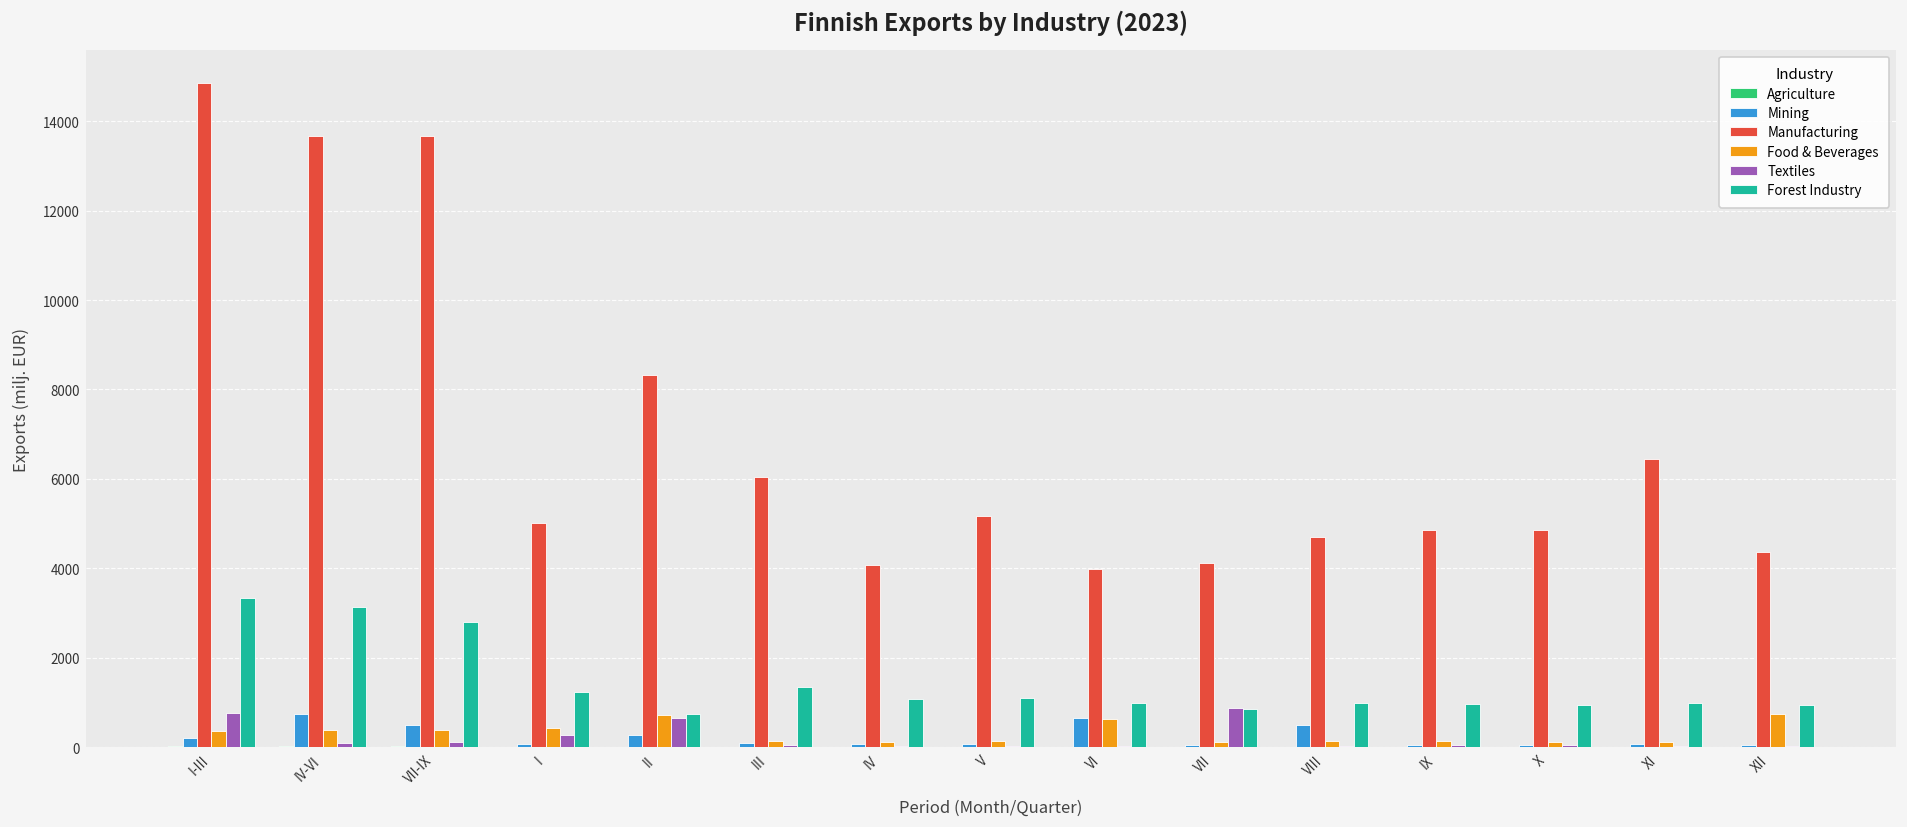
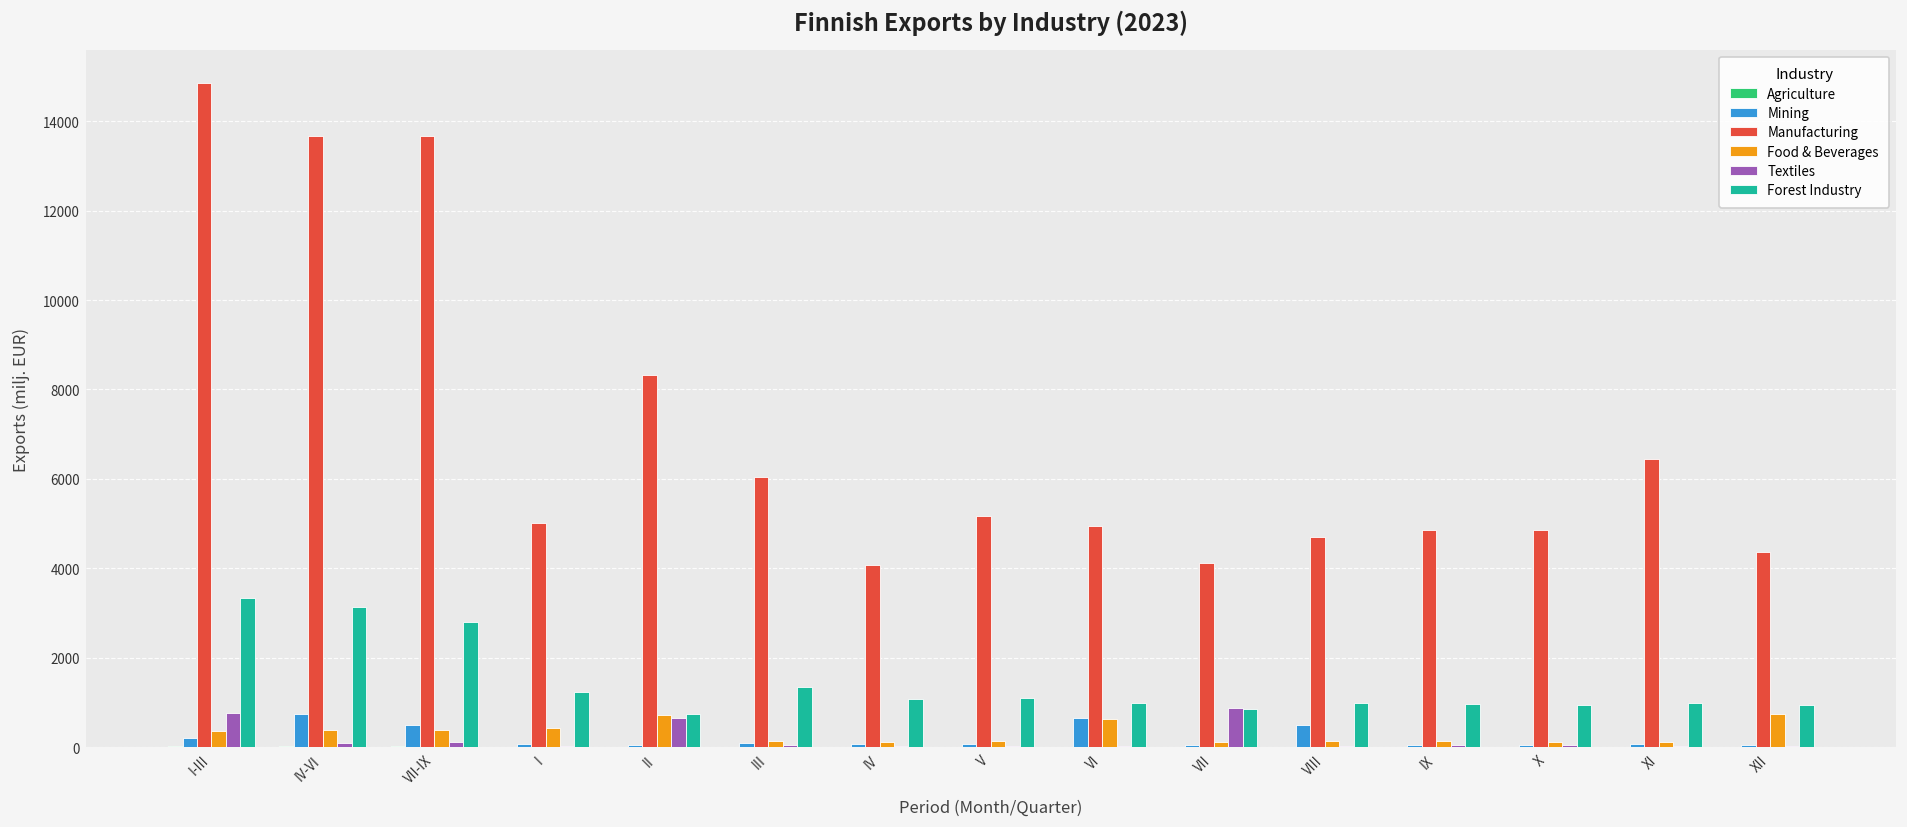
  {
    "Mining": {
      "I-III": 200,
      "IV-VI": 700,
      "VII-IX": 500,
-     "II": 300,
+     "II": 100,
      "III": 100,
      "IV": 100,
      "V": 100,
      "VI": 700,
      "VIII": 500,
      "XI": 100
    },
    "Manufacturing": {
      "I-III": 14800,
      "IV-VI": 13700,
      "VII-IX": 13700,
      "I": 5000,
      "II": 8300,
      "III": 6000,
      "IV": 4100,
      "V": 5200,
-     "VI": 4000,
+     "VI": 4900,
      "VII": 4100,
      "VIII": 4700,
      "IX": 4800,
      "X": 4800,
      "XI": 6400,
      "XII": 4400
    },
    "Food & Beverages": {
      "I-III": 400,
      "IV-VI": 400,
      "VII-IX": 400,
      "I": 400,
      "II": 700,
      "III": 100,
      "IV": 100,
      "V": 100,
      "VI": 600,
      "VII": 100,
      "VIII": 100,
      "IX": 100,
      "X": 100,
      "XI": 100,
      "XII": 800
    },
    "Textiles": {
      "I-III": 800,
      "IV-VI": 100,
      "VII-IX": 100,
-     "I": 300,
+     "I": 0,
      "II": 700,
      "VII": 900
    }
  }
